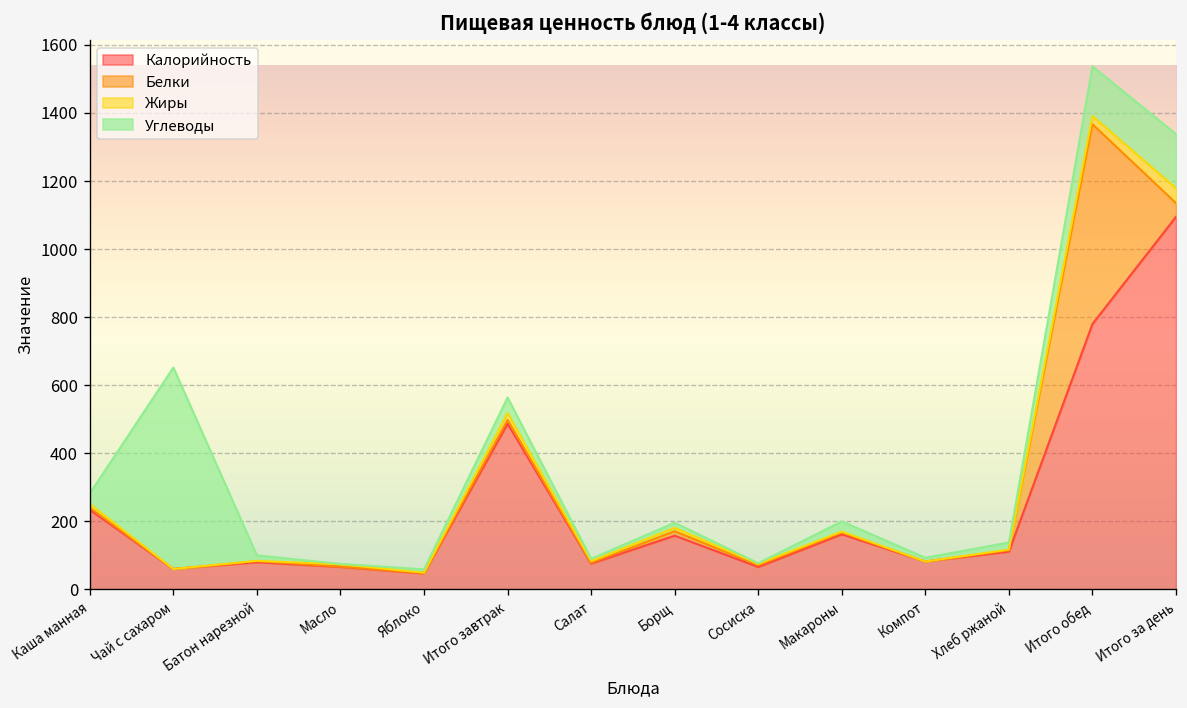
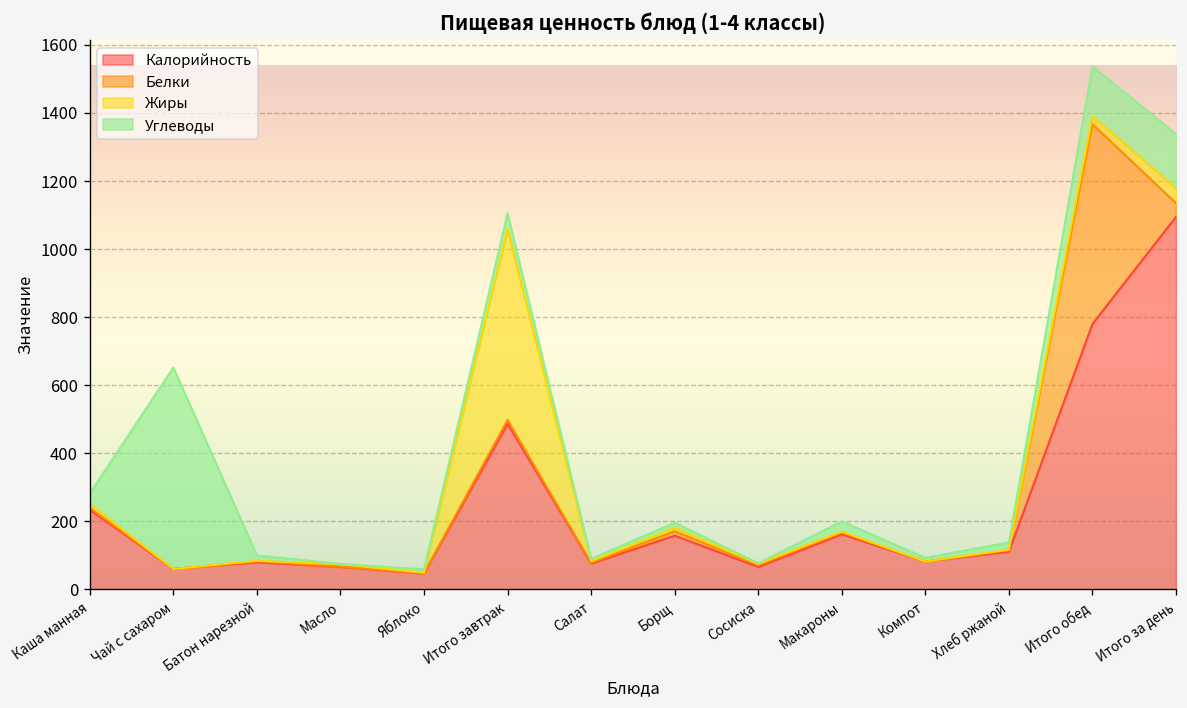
  {
    "Калорийность": {
      "Итого завтрак": 490,
      "Борщ": 160,
      "Итого обед": 780,
      "Итого за день": 1100
    },
    "Белки": {
      "Итого завтрак": 10,
      "Борщ": 10,
      "Итого обед": 590,
      "Итого за день": 40
    },
    "Жиры": {
      "Каша манная": 10,
-     "Итого завтрак": 20,
+     "Итого завтрак": 560,
      "Борщ": 10,
      "Итого обед": 20,
      "Итого за день": 40
    },
    "Углеводы": {
      "Каша манная": 30,
      "Чай с сахаром": 590,
      "Батон нарезной": 20,
      "Яблоко": 10,
      "Итого завтрак": 50,
      "Борщ": 20,
      "Макароны": 30,
      "Компот": 10,
      "Хлеб ржаной": 20,
      "Итого обед": 150,
      "Итого за день": 160
    }
  }
